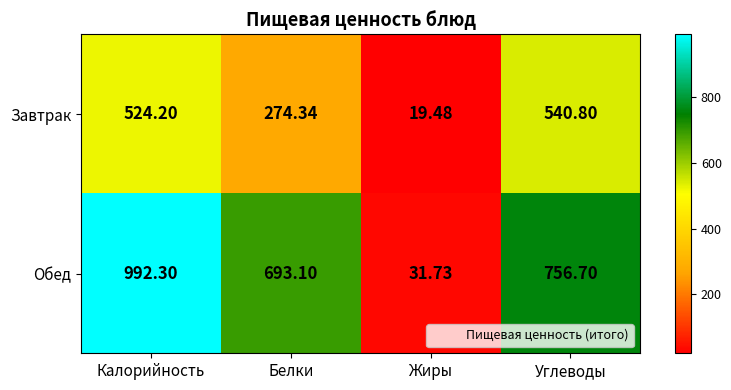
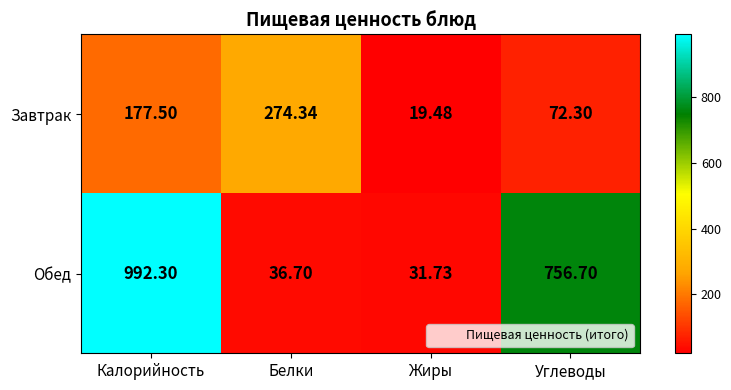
  {
    "Завтрак": {
-     "Калорийность": 524.20,
+     "Калорийность": 177.50,
      "Белки": 274.34,
      "Жиры": 19.48,
-     "Углеводы": 540.80
+     "Углеводы": 72.30
    },
    "Обед": {
      "Калорийность": 992.30,
-     "Белки": 693.10,
+     "Белки": 36.70,
      "Жиры": 31.73,
      "Углеводы": 756.70
    }
  }
